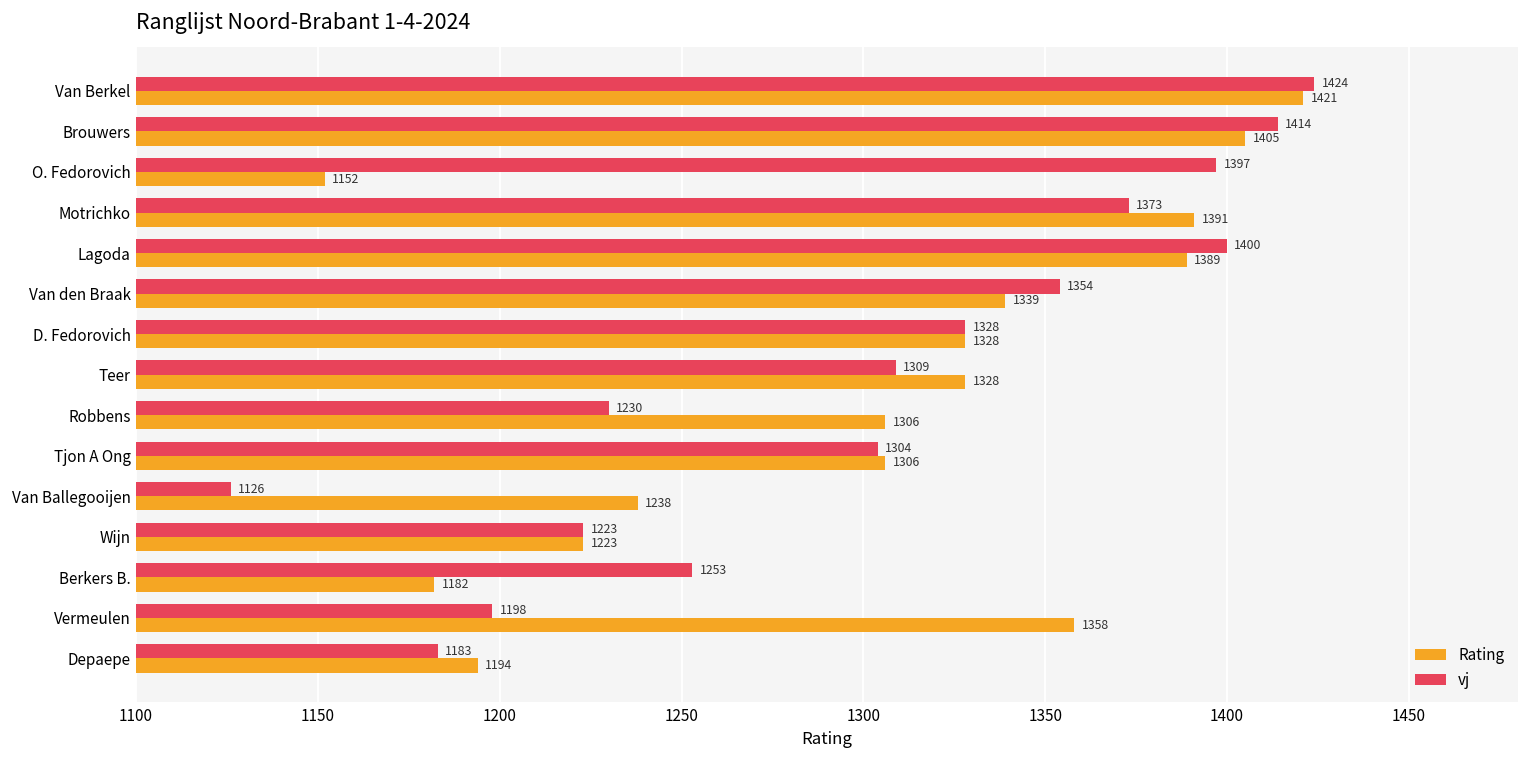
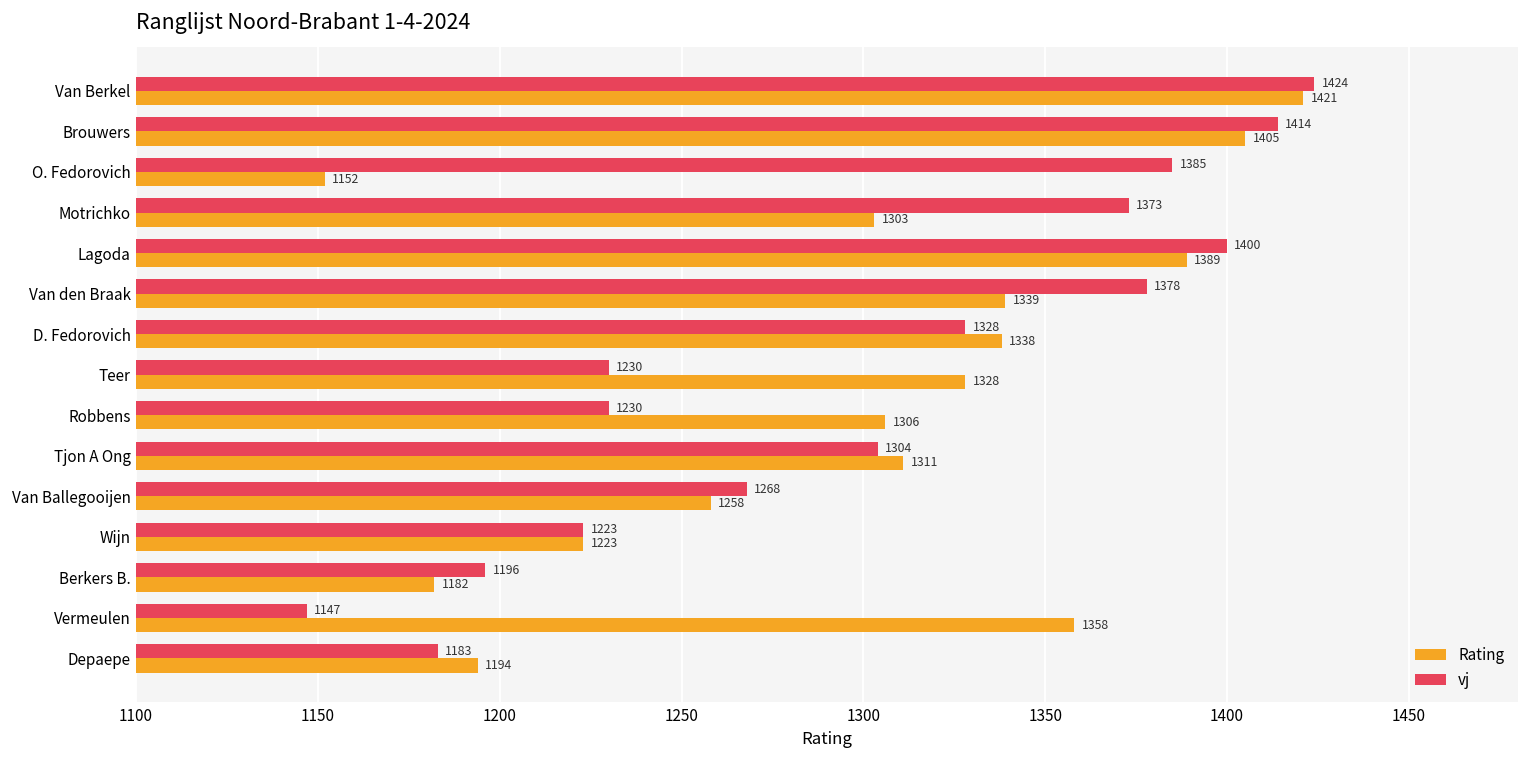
  {
    "Rating": {
      "Van Berkel": 1421,
      "Brouwers": 1405,
      "O. Fedorovich": 1152,
-     "Motrichko": 1391,
+     "Motrichko": 1303,
      "Lagoda": 1389,
      "Van den Braak": 1339,
-     "D. Fedorovich": 1328,
+     "D. Fedorovich": 1338,
      "Teer": 1328,
      "Robbens": 1306,
-     "Tjon A Ong": 1306,
-     "Van Ballegooijen": 1238,
+     "Tjon A Ong": 1311,
+     "Van Ballegooijen": 1258,
      "Wijn": 1223,
      "Berkers B.": 1182,
      "Vermeulen": 1358,
      "Depaepe": 1194
    },
    "vj": {
      "Van Berkel": 1424,
      "Brouwers": 1414,
-     "O. Fedorovich": 1397,
+     "O. Fedorovich": 1385,
      "Motrichko": 1373,
      "Lagoda": 1400,
-     "Van den Braak": 1354,
+     "Van den Braak": 1378,
      "D. Fedorovich": 1328,
-     "Teer": 1309,
+     "Teer": 1230,
      "Robbens": 1230,
      "Tjon A Ong": 1304,
-     "Van Ballegooijen": 1126,
+     "Van Ballegooijen": 1268,
      "Wijn": 1223,
-     "Berkers B.": 1253,
-     "Vermeulen": 1198,
+     "Berkers B.": 1196,
+     "Vermeulen": 1147,
      "Depaepe": 1183
    }
  }
